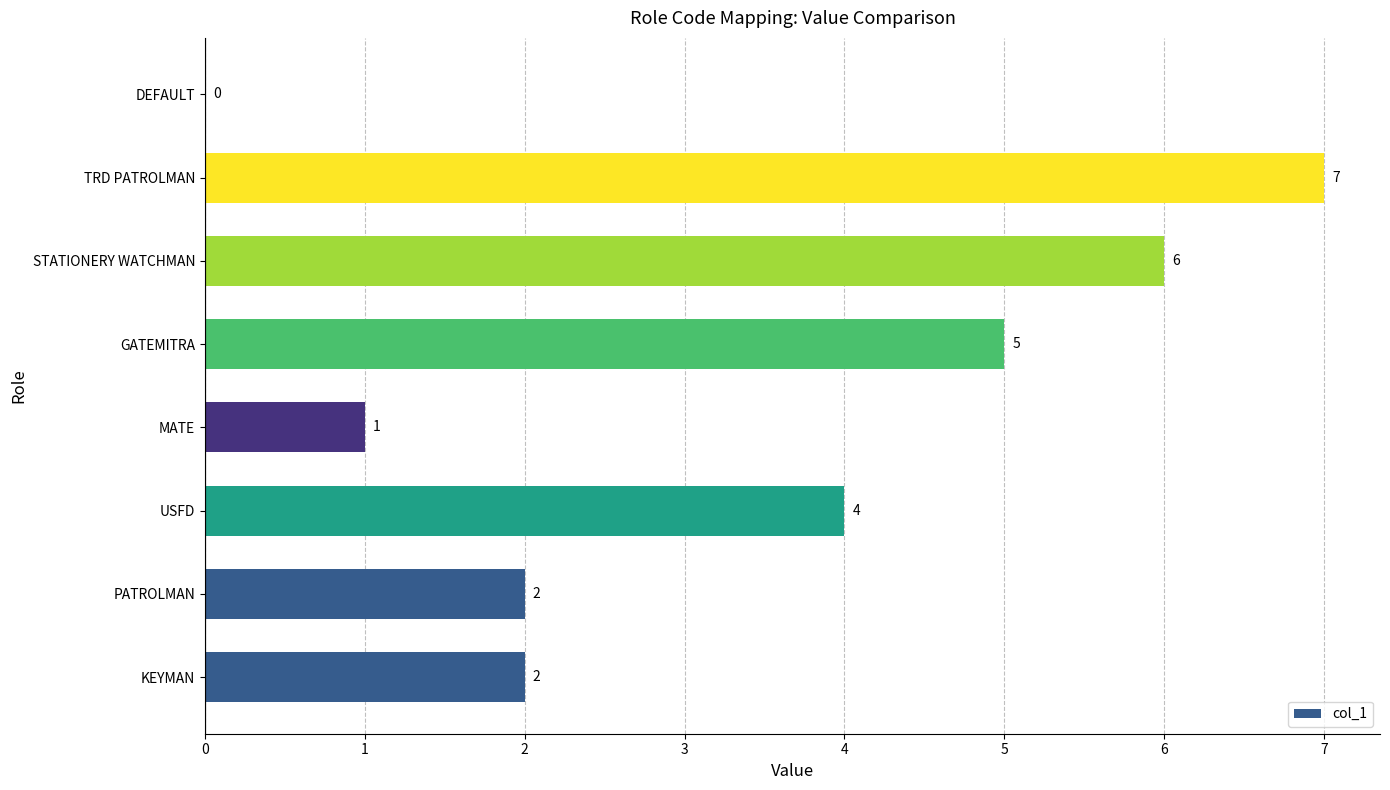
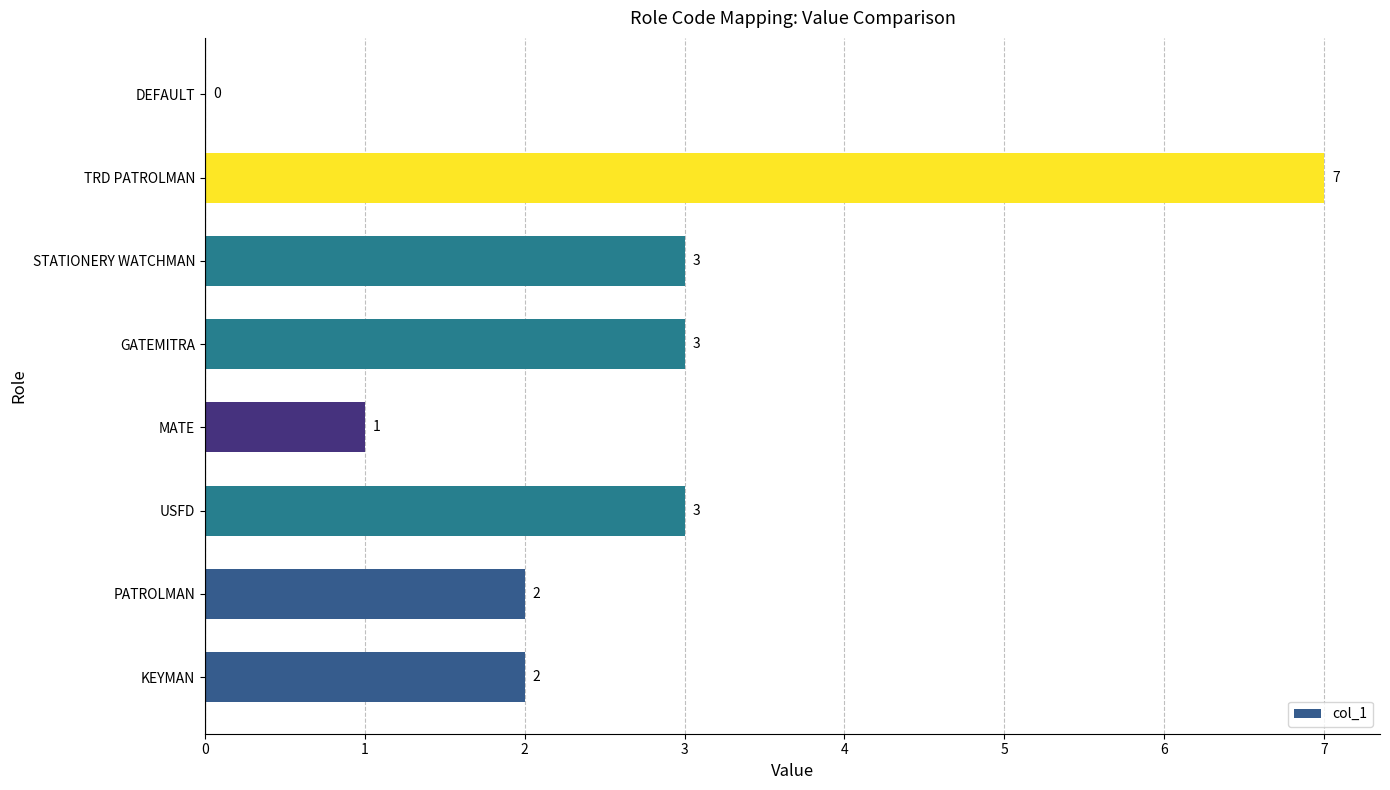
  {
    "DEFAULT": 0,
    "TRD PATROLMAN": 7,
-   "STATIONERY WATCHMAN": 6,
-   "GATEMITRA": 5,
+   "STATIONERY WATCHMAN": 3,
+   "GATEMITRA": 3,
    "MATE": 1,
-   "USFD": 4,
+   "USFD": 3,
    "PATROLMAN": 2,
    "KEYMAN": 2
  }
